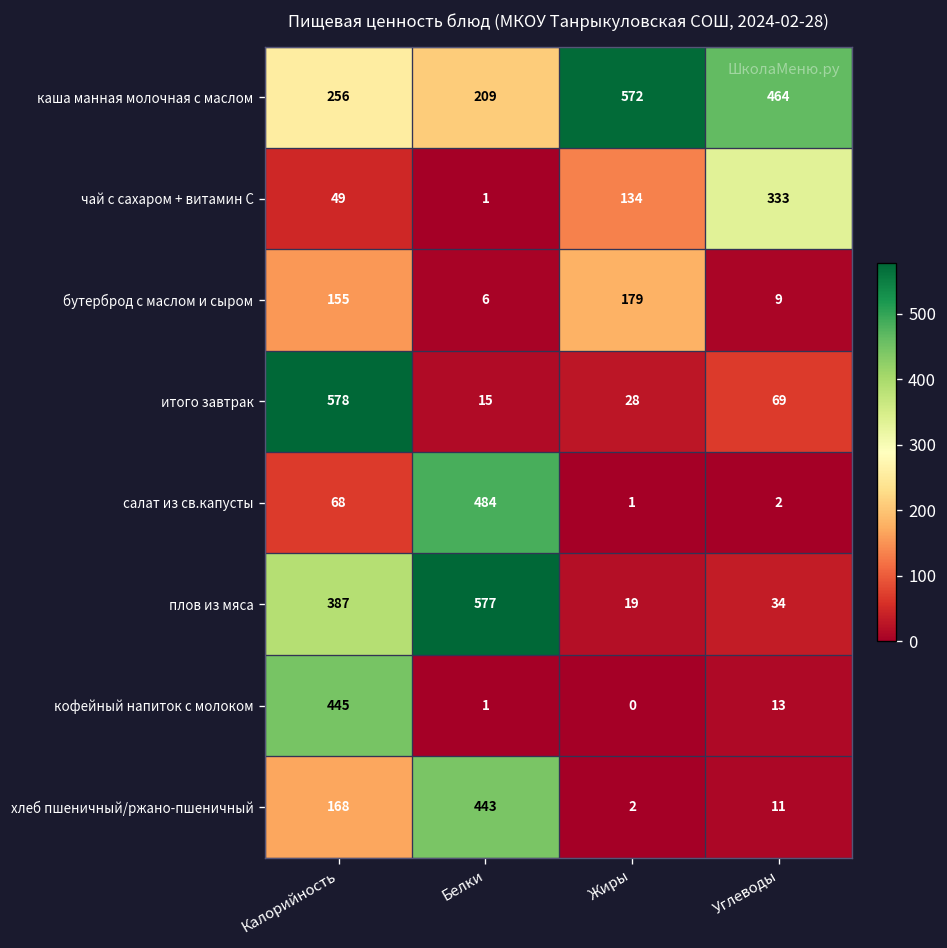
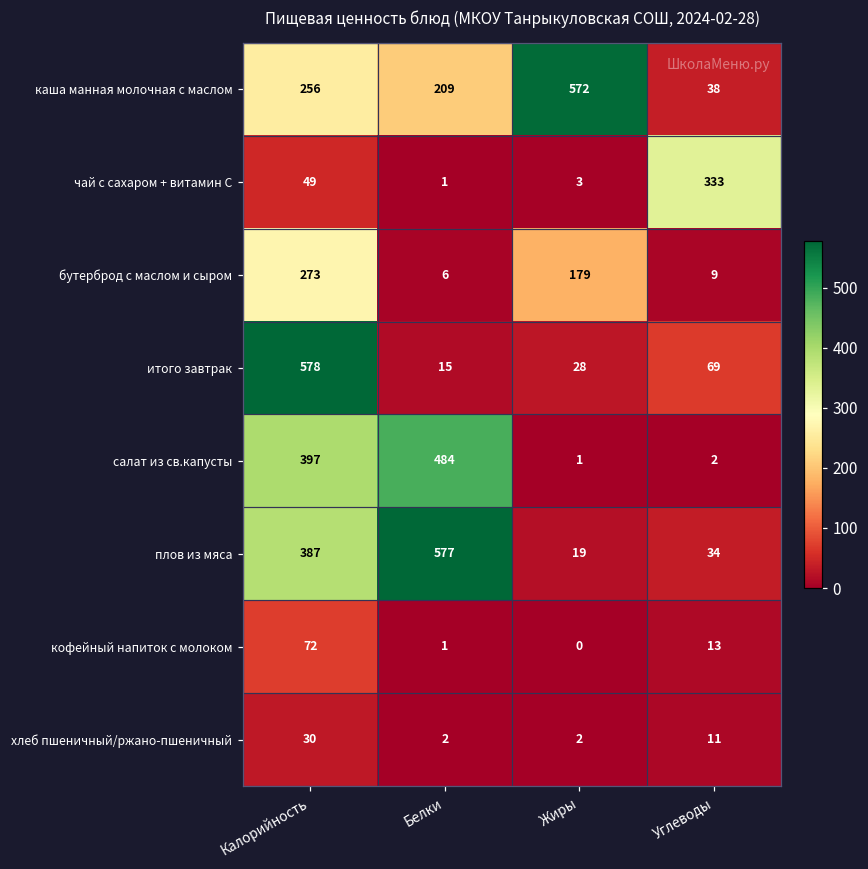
  {
    "каша манная молочная с маслом": {
      "Калорийность": 256,
      "Белки": 209,
      "Жиры": 572,
-     "Углеводы": 464
+     "Углеводы": 38
    },
    "чай с сахаром + витамин С": {
      "Калорийность": 49,
      "Белки": 1,
-     "Жиры": 134,
+     "Жиры": 3,
      "Углеводы": 333
    },
    "бутерброд с маслом и сыром": {
-     "Калорийность": 155,
+     "Калорийность": 273,
      "Белки": 6,
      "Жиры": 179,
      "Углеводы": 9
    },
    "итого завтрак": {
      "Калорийность": 578,
      "Белки": 15,
      "Жиры": 28,
      "Углеводы": 69
    },
    "салат из св.капусты": {
-     "Калорийность": 68,
+     "Калорийность": 397,
      "Белки": 484,
      "Жиры": 1,
      "Углеводы": 2
    },
    "плов из мяса": {
      "Калорийность": 387,
      "Белки": 577,
      "Жиры": 19,
      "Углеводы": 34
    },
    "кофейный напиток с молоком": {
-     "Калорийность": 445,
+     "Калорийность": 72,
      "Белки": 1,
      "Жиры": 0,
      "Углеводы": 13
    },
    "хлеб пшеничный/ржано-пшеничный": {
-     "Калорийность": 168,
-     "Белки": 443,
+     "Калорийность": 30,
+     "Белки": 2,
      "Жиры": 2,
      "Углеводы": 11
    }
  }
